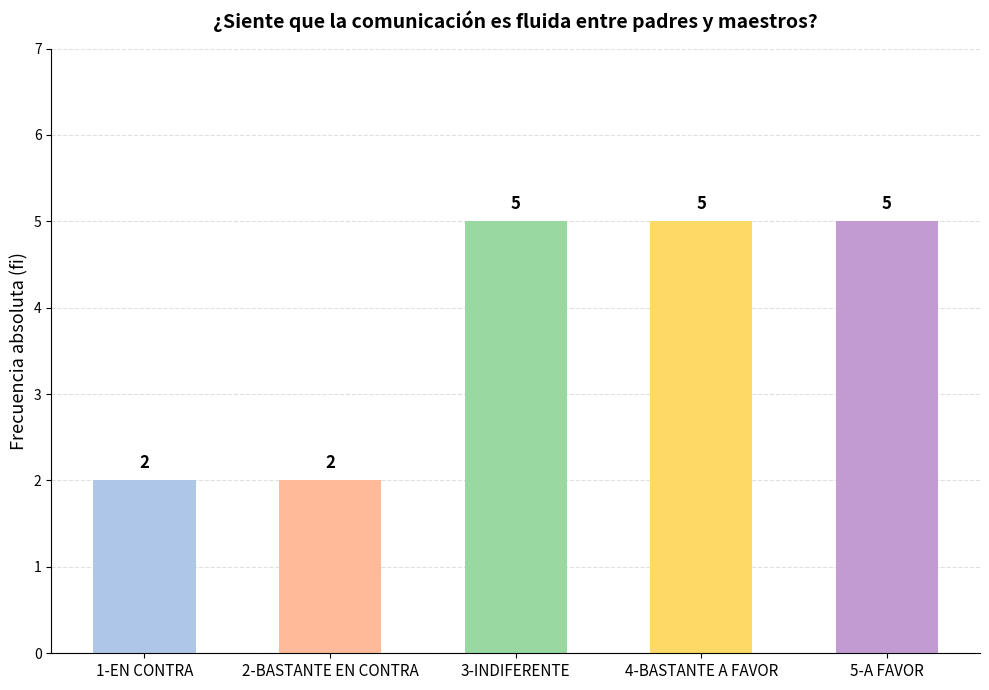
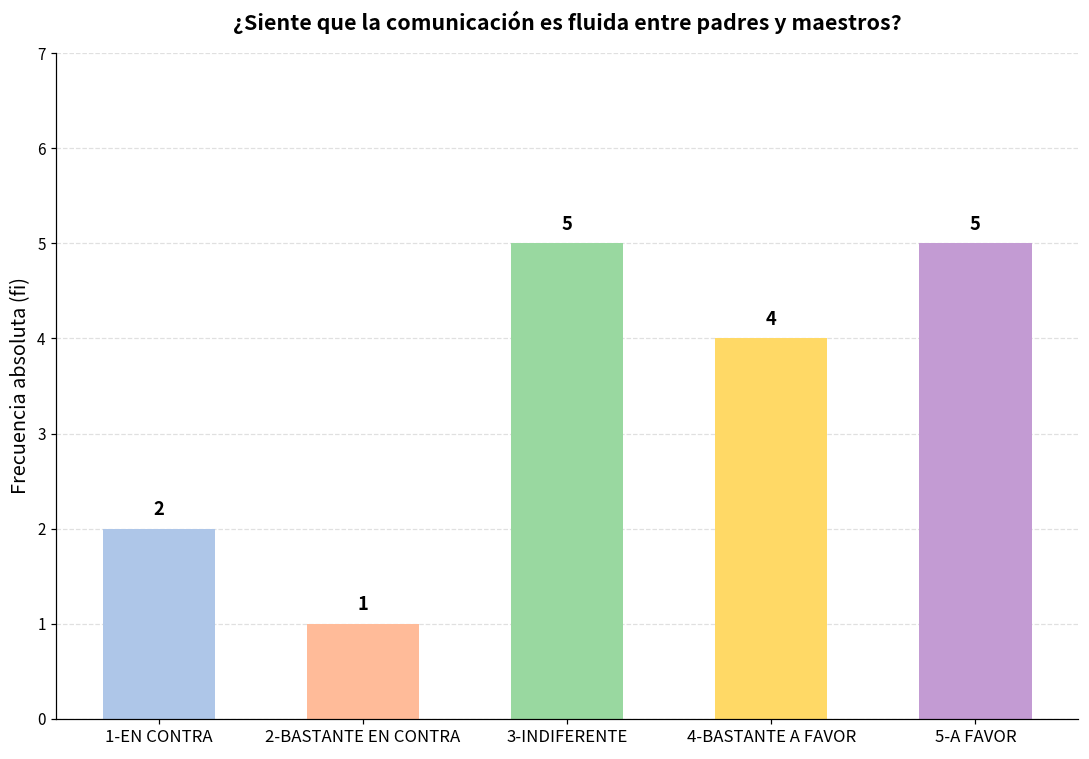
  {
    "1-EN CONTRA": 2,
-   "2-BASTANTE EN CONTRA": 2,
+   "2-BASTANTE EN CONTRA": 1,
    "3-INDIFERENTE": 5,
-   "4-BASTANTE A FAVOR": 5,
+   "4-BASTANTE A FAVOR": 4,
    "5-A FAVOR": 5
  }
